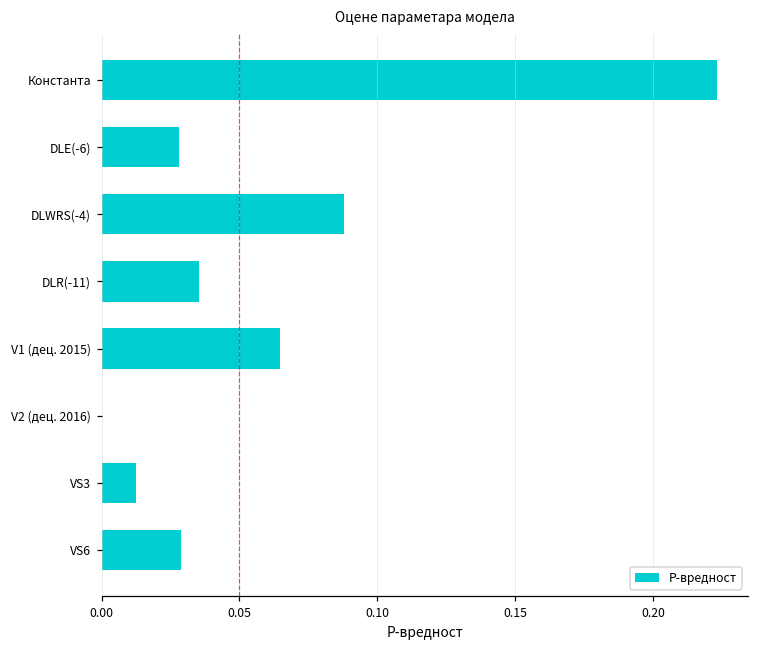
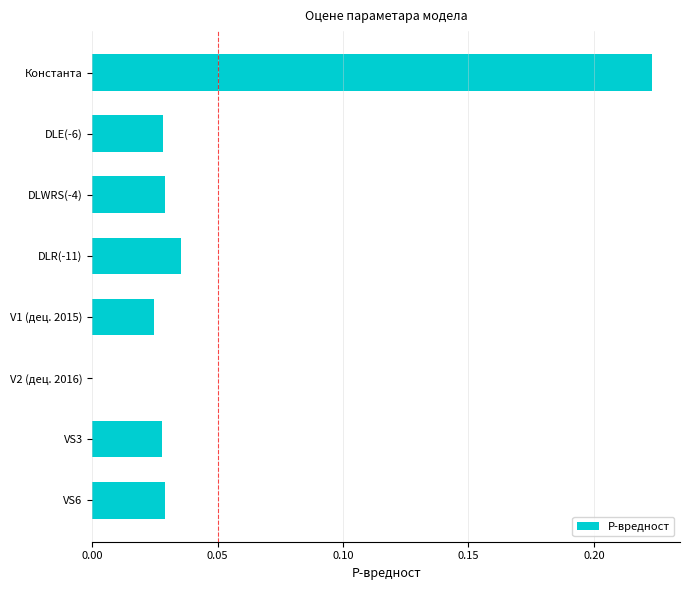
  {
    "Константа": 0.223,
    "DLE(-6)": 0.028,
-   "DLWRS(-4)": 0.088,
+   "DLWRS(-4)": 0.029,
    "DLR(-11)": 0.035,
-   "V1 (дец. 2015)": 0.065,
+   "V1 (дец. 2015)": 0.025,
    "V2 (дец. 2016)": 0.000,
-   "VS3": 0.012,
+   "VS3": 0.028,
    "VS6": 0.029
  }
